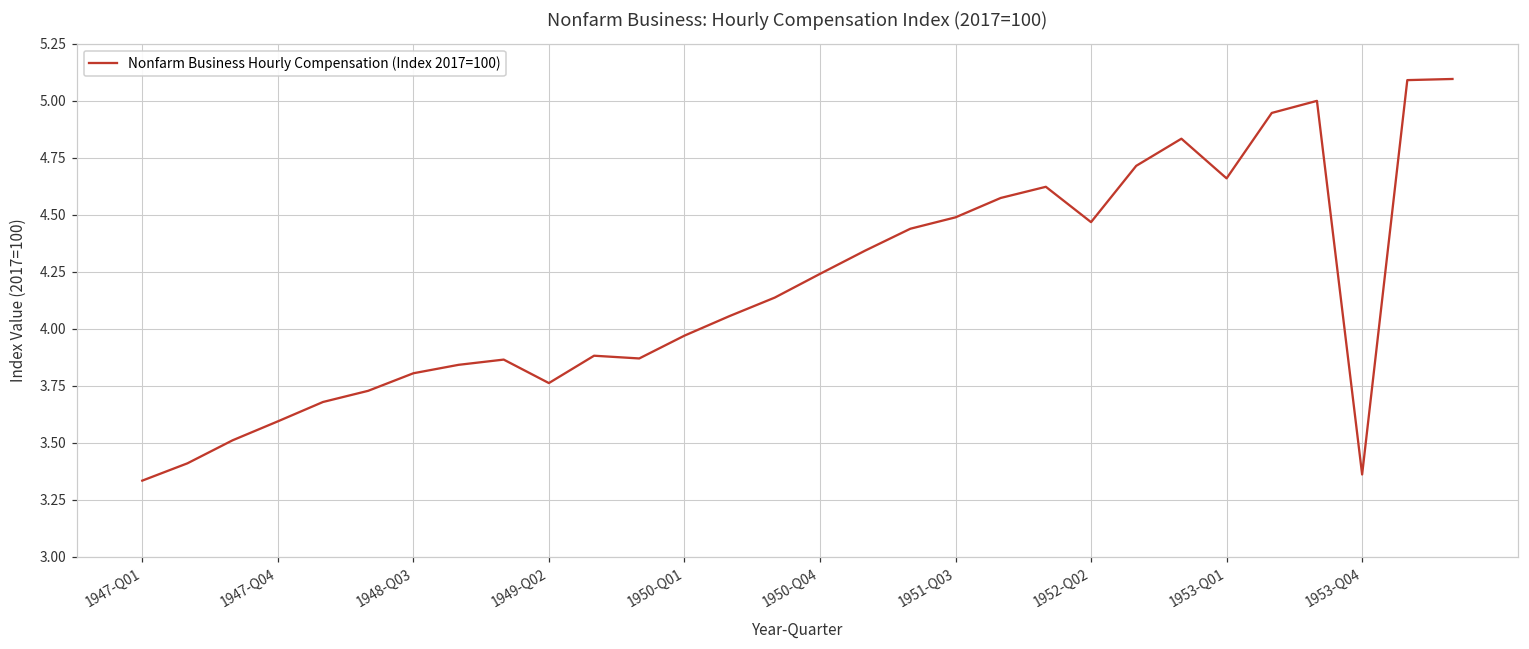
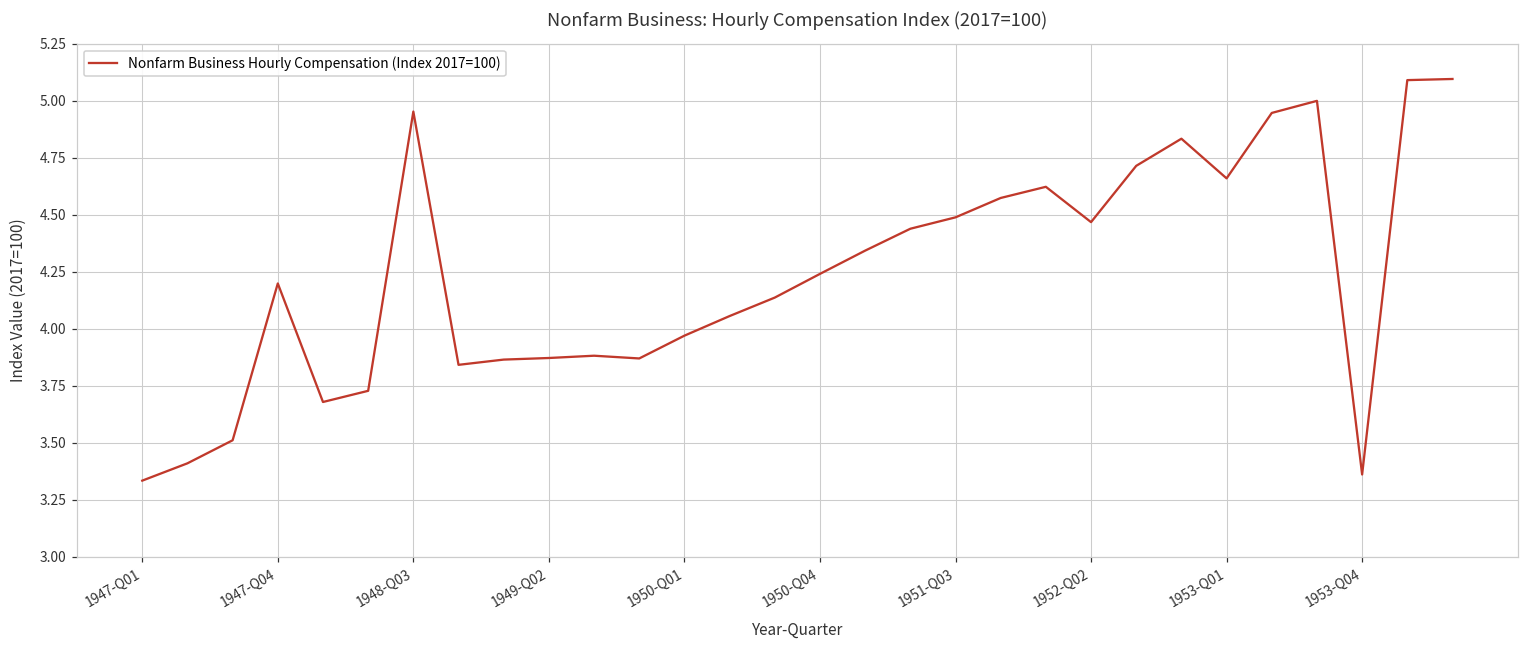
  {
    "1947-Q01": 3.33,
-   "1947-Q04": 3.59,
-   "1948-Q03": 3.81,
-   "1949-Q02": 3.76,
+   "1947-Q04": 4.20,
+   "1948-Q03": 4.95,
+   "1949-Q02": 3.87,
    "1950-Q01": 3.97,
    "1950-Q04": 4.24,
    "1951-Q03": 4.49,
    "1952-Q02": 4.47,
    "1953-Q01": 4.66,
    "1953-Q04": 3.36
  }
